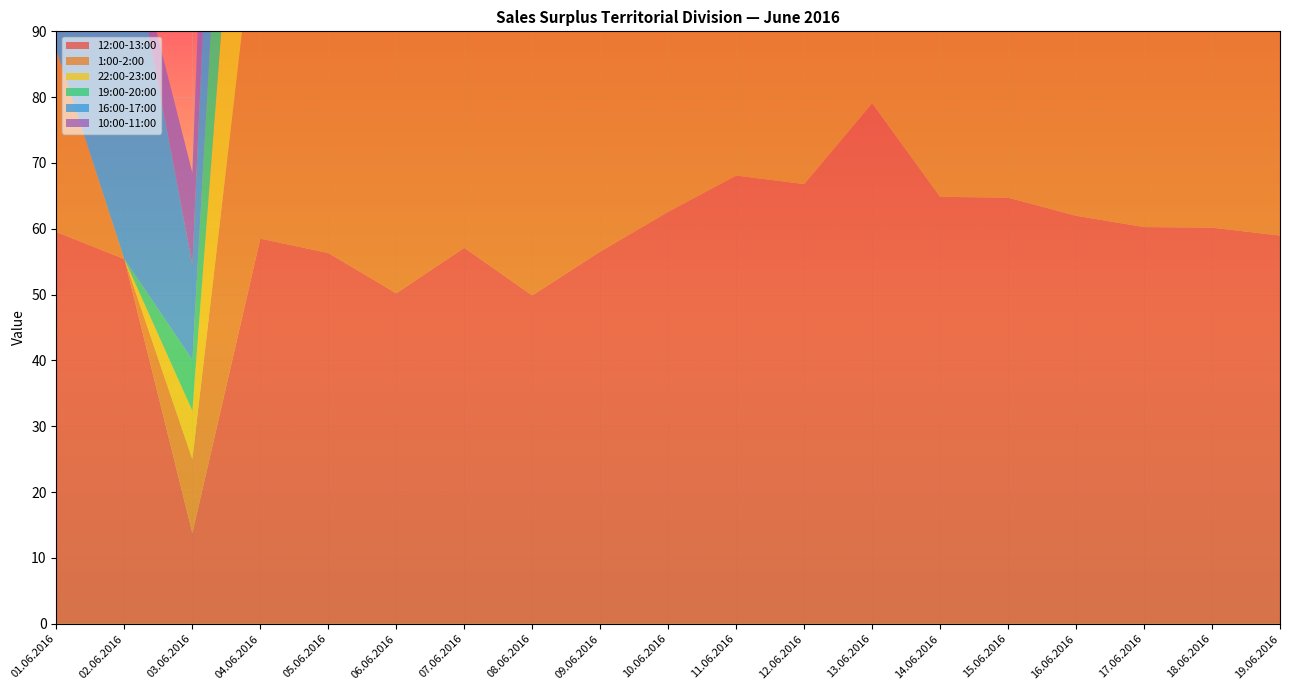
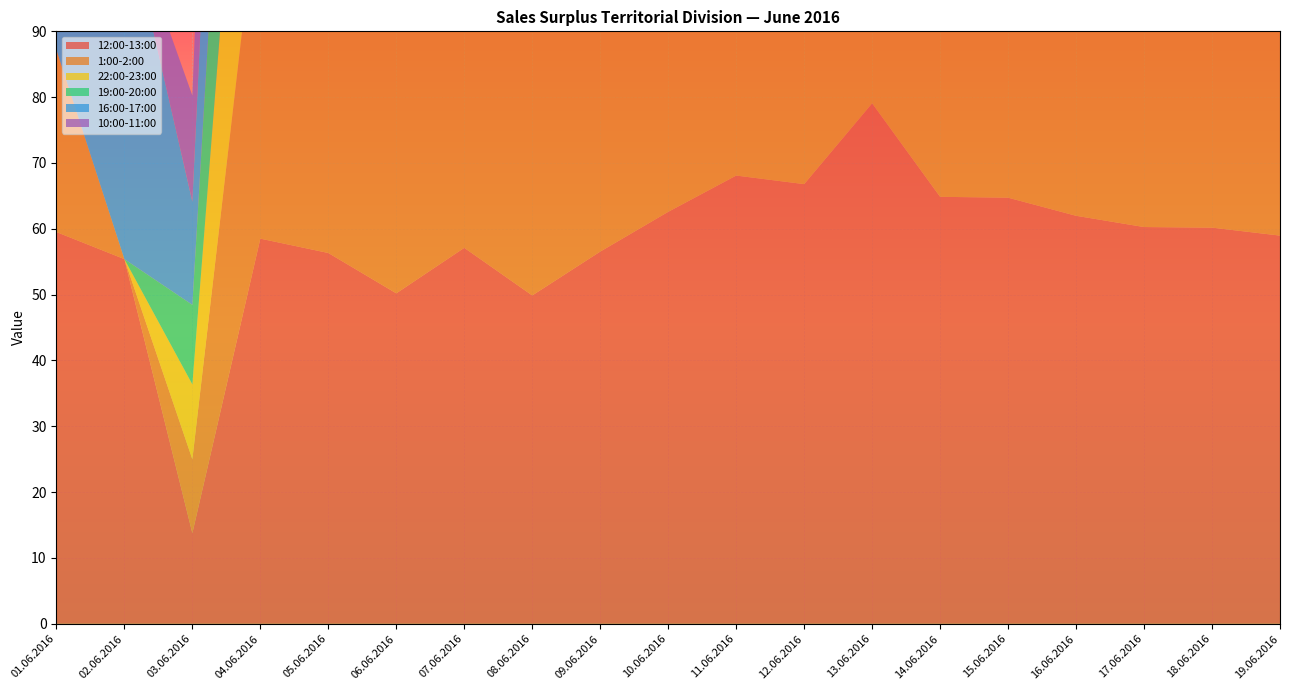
  {
    "22:00-23:00": {
-     "03.06.2016": 7
+     "03.06.2016": 11
    },
    "19:00-20:00": {
-     "03.06.2016": 8
+     "03.06.2016": 12
    },
    "16:00-17:00": {
-     "03.06.2016": 14
+     "03.06.2016": 16
    },
    "10:00-11:00": {
-     "03.06.2016": 14
+     "03.06.2016": 16
    }
  }
